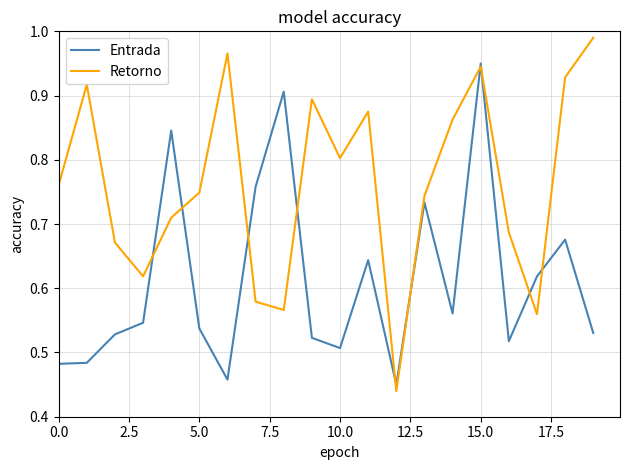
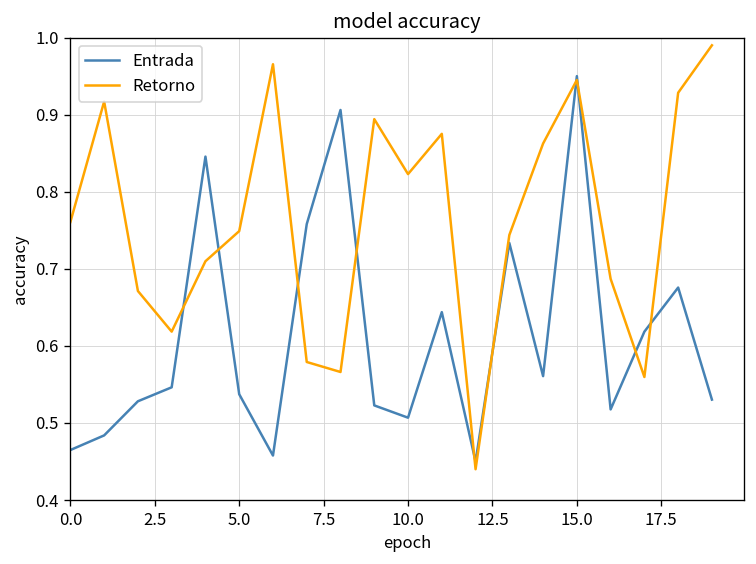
  {
    "Entrada": {
-     "0.0": 0.48,
+     "0.0": 0.46,
      "5.0": 0.54,
      "10.0": 0.51,
      "15.0": 0.95
    },
    "Retorno": {
      "0.0": 0.76,
      "5.0": 0.75,
-     "10.0": 0.80,
+     "10.0": 0.82,
      "15.0": 0.94
    }
  }
